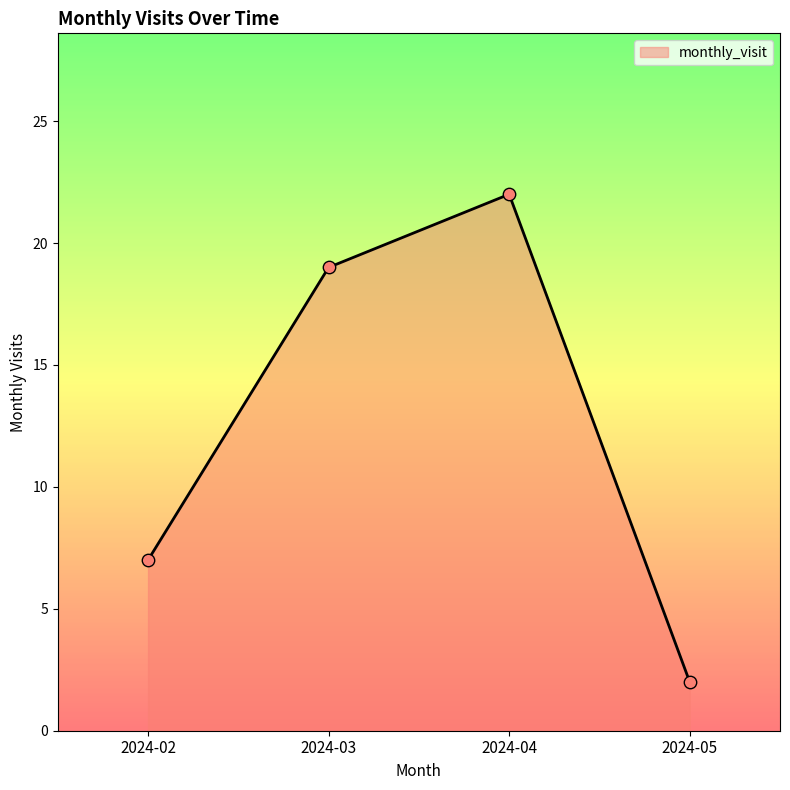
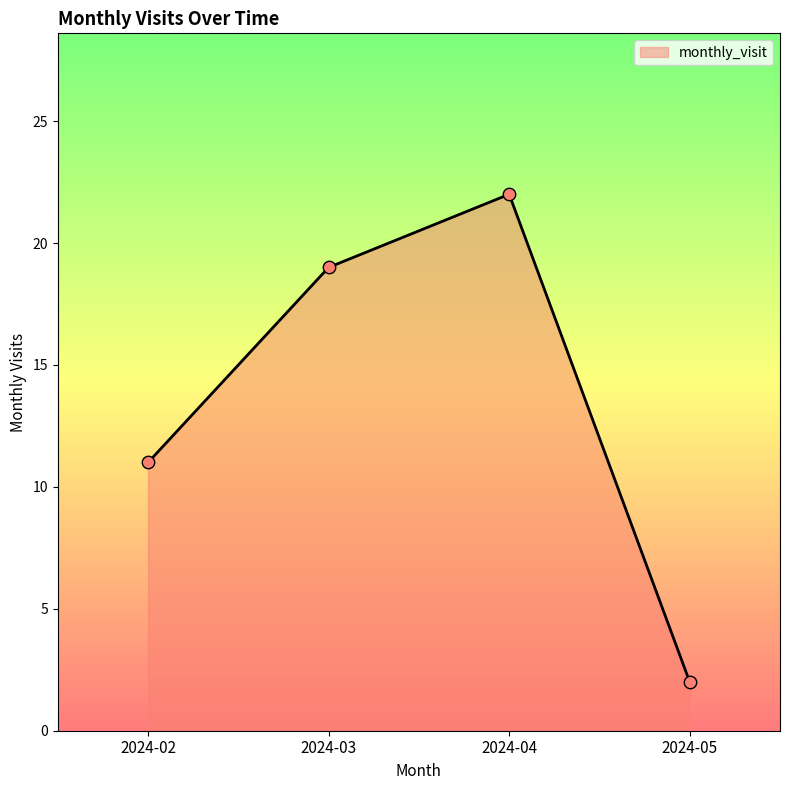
  {
-   "2024-02": 7,
+   "2024-02": 11,
    "2024-03": 19,
    "2024-04": 22,
    "2024-05": 2
  }
